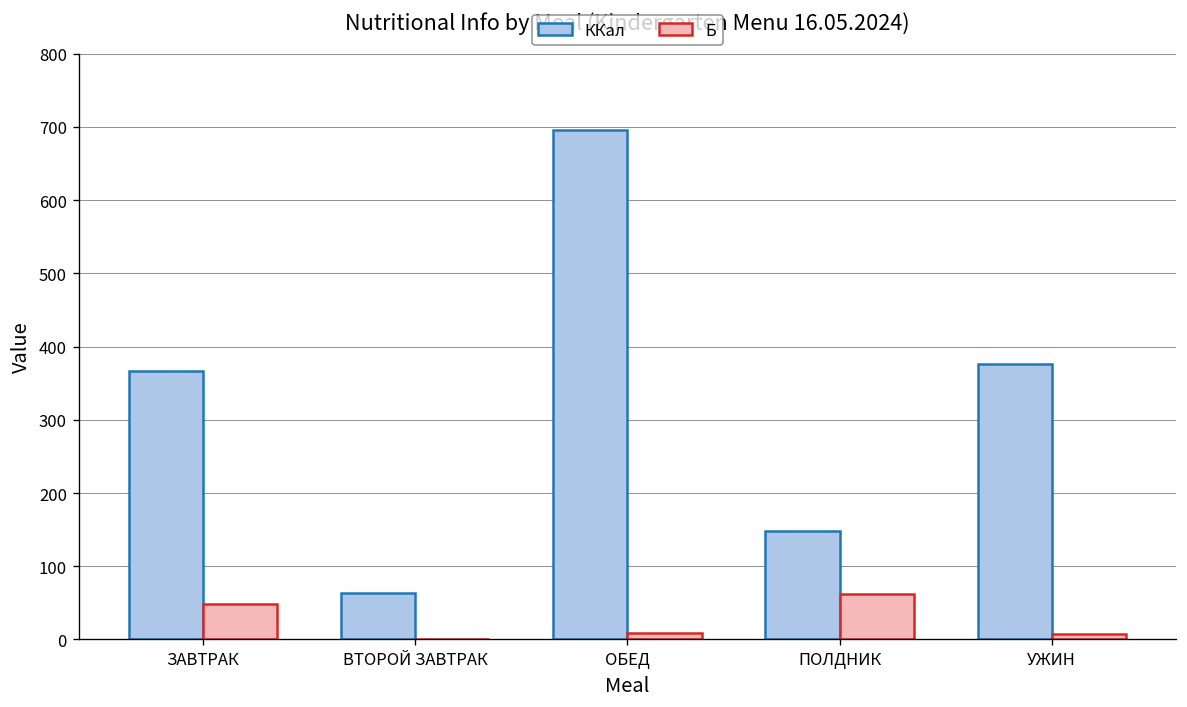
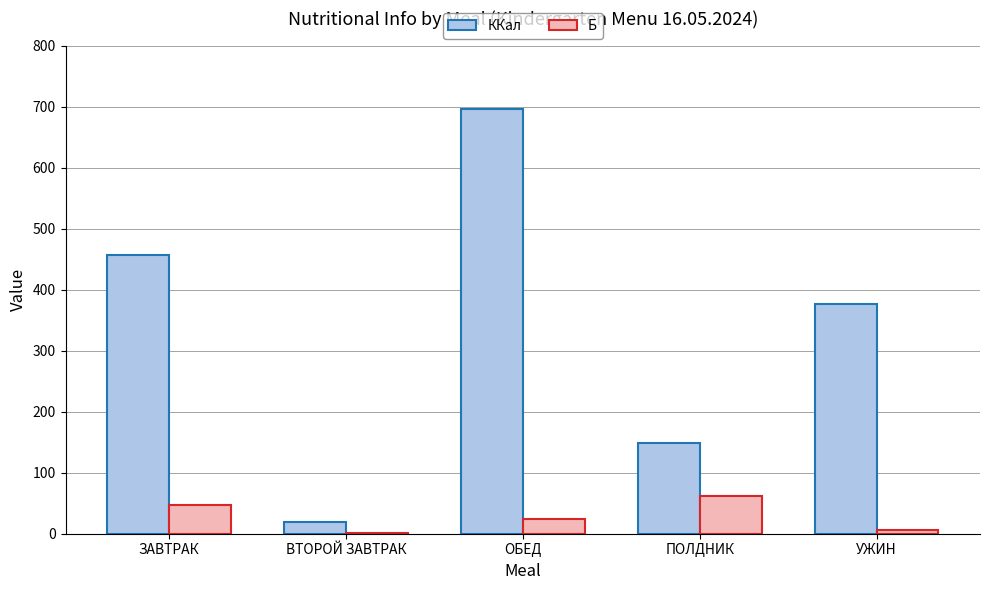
  {
    "ККал": {
-     "ЗАВТРАК": 370,
-     "ВТОРОЙ ЗАВТРАК": 60,
+     "ЗАВТРАК": 460,
+     "ВТОРОЙ ЗАВТРАК": 20,
      "ОБЕД": 700,
      "ПОЛДНИК": 150,
      "УЖИН": 380
    },
    "Б": {
      "ЗАВТРАК": 50,
-     "ОБЕД": 10,
+     "ОБЕД": 20,
      "ПОЛДНИК": 60,
      "УЖИН": 10
    }
  }
